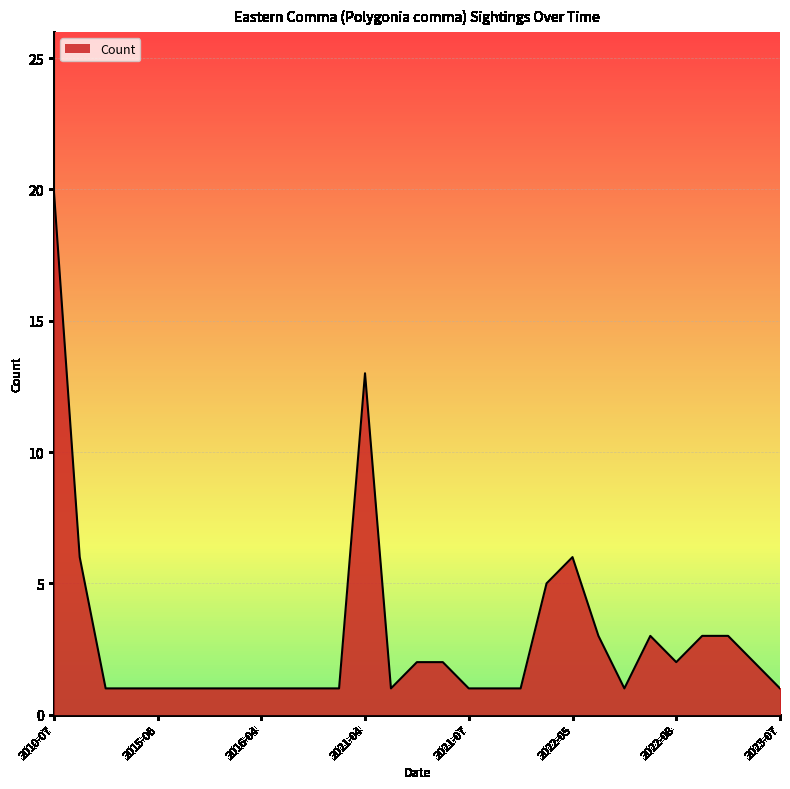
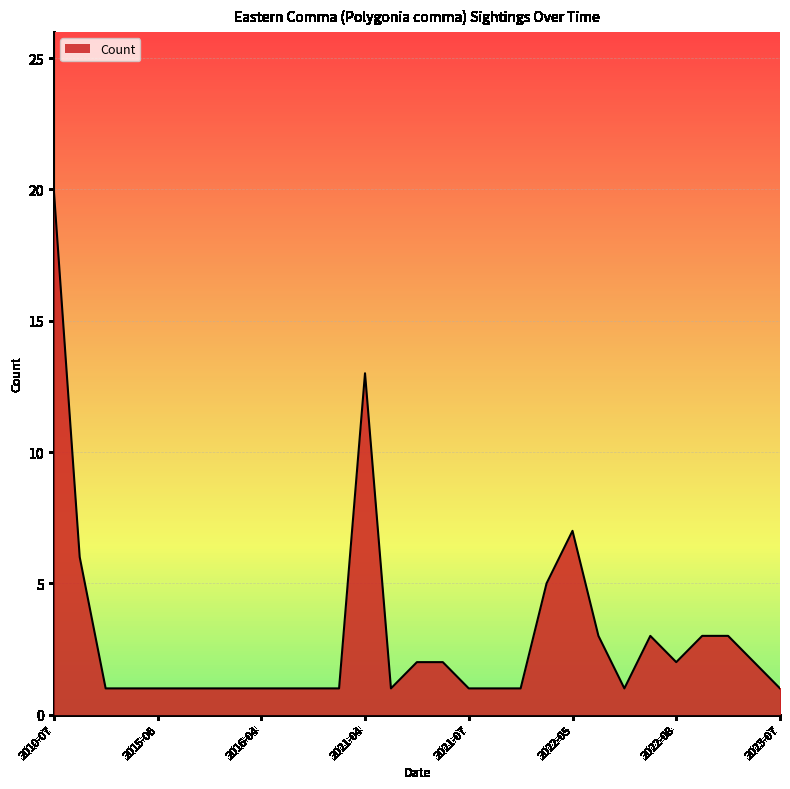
  {
    "2010-07": 20,
    "2015-06": 1,
    "2016-04": 1,
    "2021-04": 13,
    "2021-07": 1,
-   "2022-05": 6,
+   "2022-05": 7,
    "2022-08": 2,
    "2023-07": 1
  }
